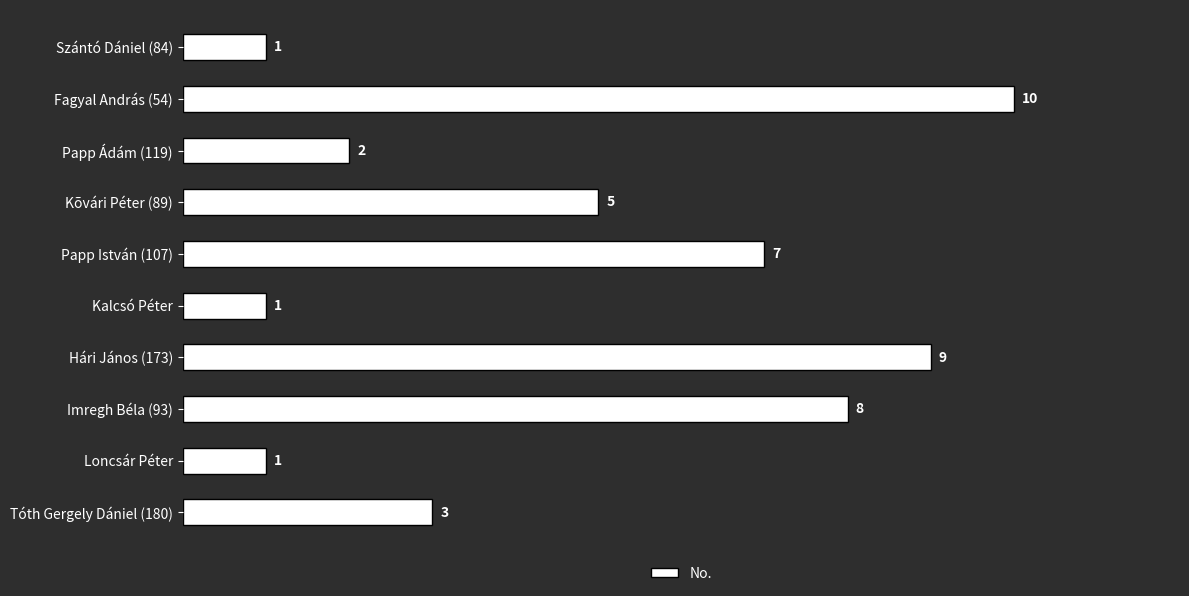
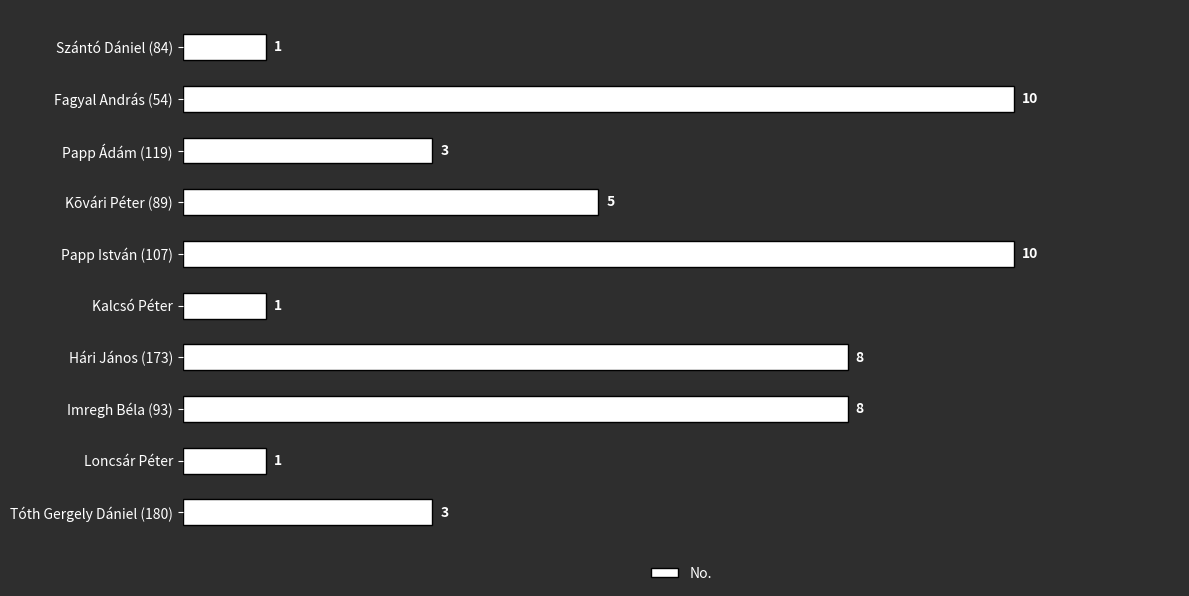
  {
    "Szántó Dániel (84)": 1,
    "Fagyal András (54)": 10,
-   "Papp Ádám (119)": 2,
+   "Papp Ádám (119)": 3,
    "Kõvári Péter (89)": 5,
-   "Papp István (107)": 7,
+   "Papp István (107)": 10,
    "Kalcsó Péter": 1,
-   "Hári János (173)": 9,
+   "Hári János (173)": 8,
    "Imregh Béla (93)": 8,
    "Loncsár Péter": 1,
    "Tóth Gergely Dániel (180)": 3
  }
